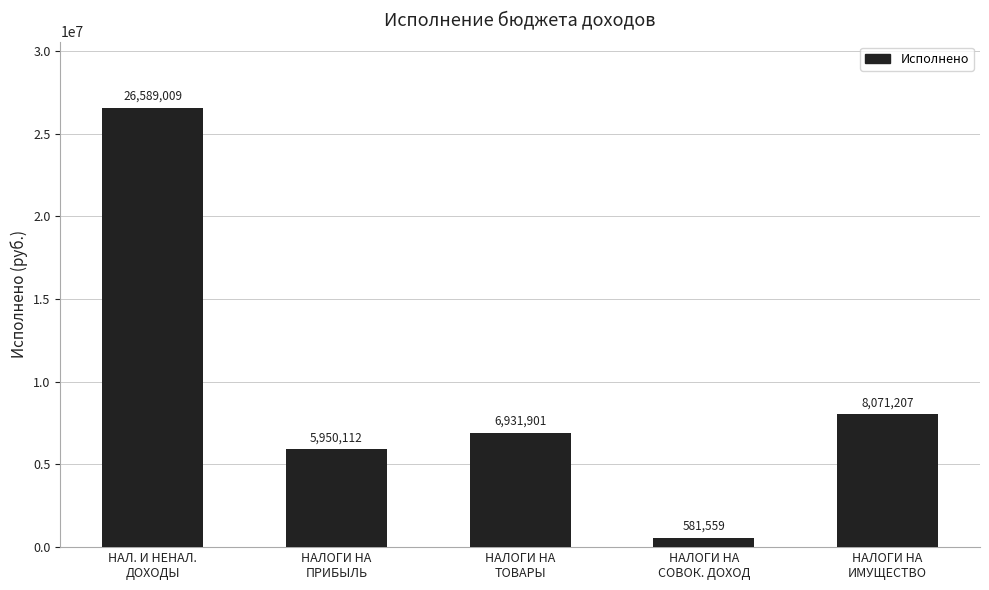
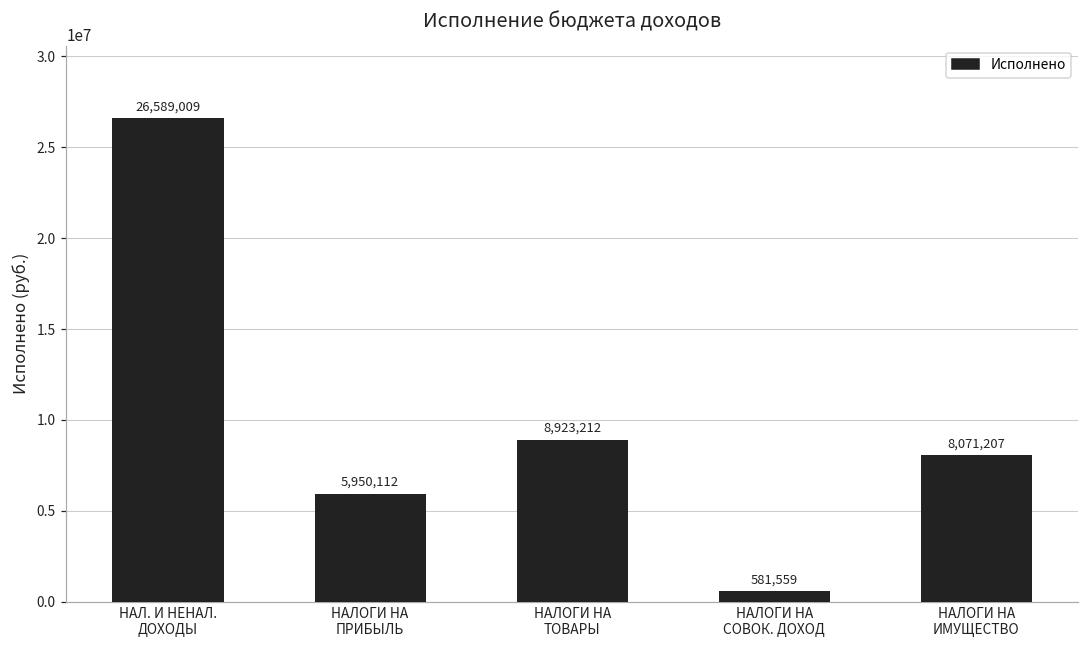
  {
    "НАЛ. И НЕНАЛ. ДОХОДЫ": "26,589,009",
    "НАЛОГИ НА ПРИБЫЛЬ": "5,950,112",
-   "НАЛОГИ НА ТОВАРЫ": "6,931,901",
+   "НАЛОГИ НА ТОВАРЫ": "8,923,212",
    "НАЛОГИ НА СОВОК. ДОХОД": "581,559",
    "НАЛОГИ НА ИМУЩЕСТВО": "8,071,207"
  }
